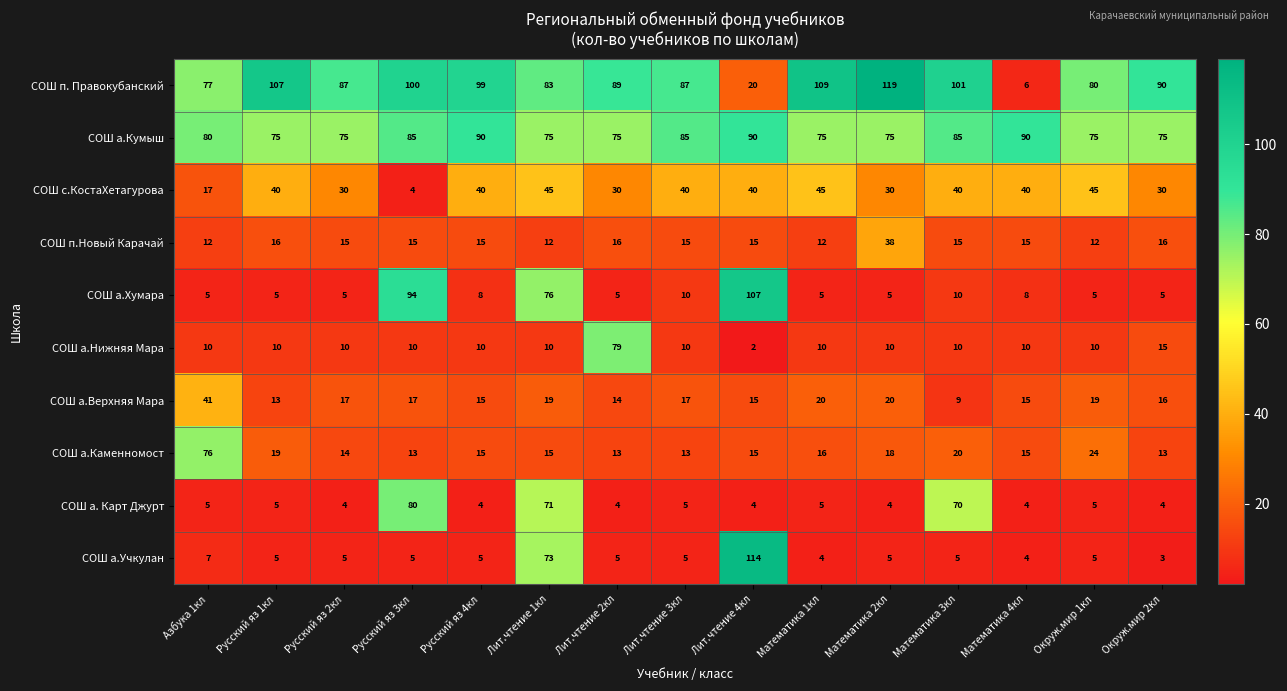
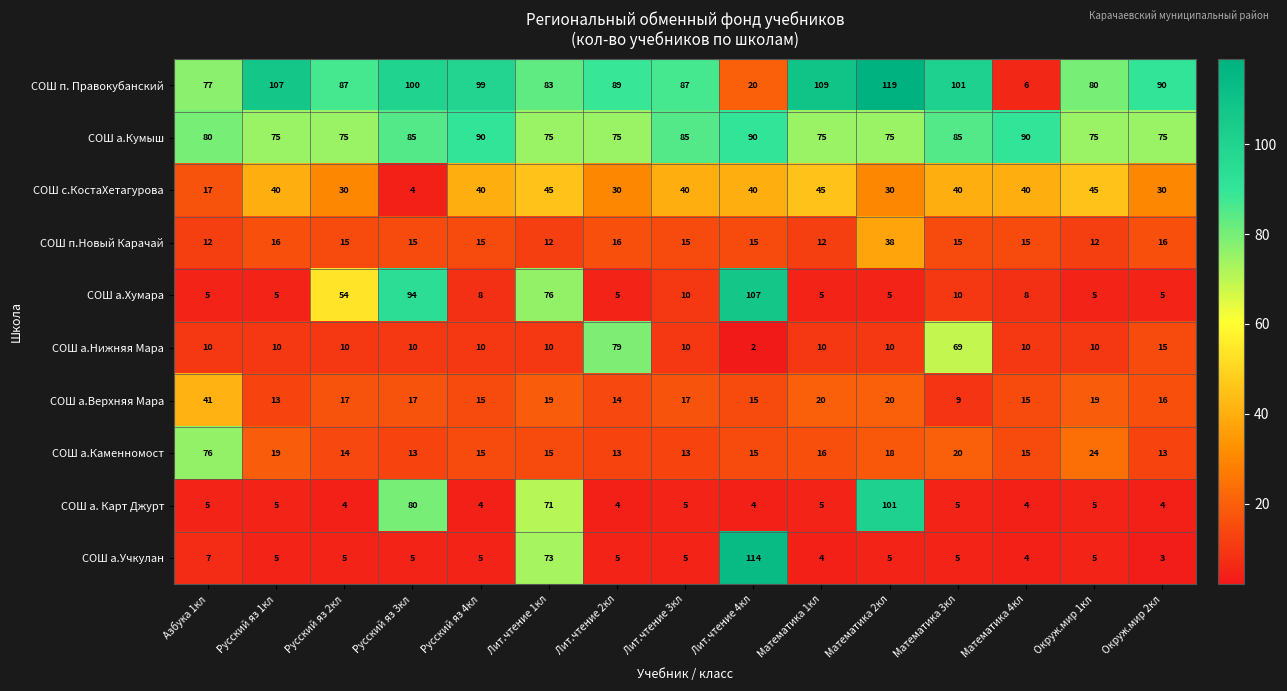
  {
    "СОШ п. Правокубанский": {
      "Азбука 1кл": 77,
      "Русский яз 1кл": 107,
      "Русский яз 2кл": 87,
      "Русский яз 3кл": 100,
      "Русский яз 4кл": 99,
      "Лит.чтение 1кл": 83,
      "Лит.чтение 2кл": 89,
      "Лит.чтение 3кл": 87,
      "Лит.чтение 4кл": 20,
      "Математика 1кл": 109,
      "Математика 2кл": 119,
      "Математика 3кл": 101,
      "Математика 4кл": 6,
      "Окруж.мир 1кл": 80,
      "Окруж.мир 2кл": 90
    },
    "СОШ а.Кумыш": {
      "Азбука 1кл": 80,
      "Русский яз 1кл": 75,
      "Русский яз 2кл": 75,
      "Русский яз 3кл": 85,
      "Русский яз 4кл": 90,
      "Лит.чтение 1кл": 75,
      "Лит.чтение 2кл": 75,
      "Лит.чтение 3кл": 85,
      "Лит.чтение 4кл": 90,
      "Математика 1кл": 75,
      "Математика 2кл": 75,
      "Математика 3кл": 85,
      "Математика 4кл": 90,
      "Окруж.мир 1кл": 75,
      "Окруж.мир 2кл": 75
    },
    "СОШ с.КостаХетагурова": {
      "Азбука 1кл": 17,
      "Русский яз 1кл": 40,
      "Русский яз 2кл": 30,
      "Русский яз 3кл": 4,
      "Русский яз 4кл": 40,
      "Лит.чтение 1кл": 45,
      "Лит.чтение 2кл": 30,
      "Лит.чтение 3кл": 40,
      "Лит.чтение 4кл": 40,
      "Математика 1кл": 45,
      "Математика 2кл": 30,
      "Математика 3кл": 40,
      "Математика 4кл": 40,
      "Окруж.мир 1кл": 45,
      "Окруж.мир 2кл": 30
    },
    "СОШ п.Новый Карачай": {
      "Азбука 1кл": 12,
      "Русский яз 1кл": 16,
      "Русский яз 2кл": 15,
      "Русский яз 3кл": 15,
      "Русский яз 4кл": 15,
      "Лит.чтение 1кл": 12,
      "Лит.чтение 2кл": 16,
      "Лит.чтение 3кл": 15,
      "Лит.чтение 4кл": 15,
      "Математика 1кл": 12,
      "Математика 2кл": 38,
      "Математика 3кл": 15,
      "Математика 4кл": 15,
      "Окруж.мир 1кл": 12,
      "Окруж.мир 2кл": 16
    },
    "СОШ а.Хумара": {
      "Азбука 1кл": 5,
      "Русский яз 1кл": 5,
-     "Русский яз 2кл": 5,
+     "Русский яз 2кл": 54,
      "Русский яз 3кл": 94,
      "Русский яз 4кл": 8,
      "Лит.чтение 1кл": 76,
      "Лит.чтение 2кл": 5,
      "Лит.чтение 3кл": 10,
      "Лит.чтение 4кл": 107,
      "Математика 1кл": 5,
      "Математика 2кл": 5,
      "Математика 3кл": 10,
      "Математика 4кл": 8,
      "Окруж.мир 1кл": 5,
      "Окруж.мир 2кл": 5
    },
    "СОШ а.Нижняя Мара": {
      "Азбука 1кл": 10,
      "Русский яз 1кл": 10,
      "Русский яз 2кл": 10,
      "Русский яз 3кл": 10,
      "Русский яз 4кл": 10,
      "Лит.чтение 1кл": 10,
      "Лит.чтение 2кл": 79,
      "Лит.чтение 3кл": 10,
      "Лит.чтение 4кл": 2,
      "Математика 1кл": 10,
      "Математика 2кл": 10,
-     "Математика 3кл": 10,
+     "Математика 3кл": 69,
      "Математика 4кл": 10,
      "Окруж.мир 1кл": 10,
      "Окруж.мир 2кл": 15
    },
    "СОШ а.Верхняя Мара": {
      "Азбука 1кл": 41,
      "Русский яз 1кл": 13,
      "Русский яз 2кл": 17,
      "Русский яз 3кл": 17,
      "Русский яз 4кл": 15,
      "Лит.чтение 1кл": 19,
      "Лит.чтение 2кл": 14,
      "Лит.чтение 3кл": 17,
      "Лит.чтение 4кл": 15,
      "Математика 1кл": 20,
      "Математика 2кл": 20,
      "Математика 3кл": 9,
      "Математика 4кл": 15,
      "Окруж.мир 1кл": 19,
      "Окруж.мир 2кл": 16
    },
    "СОШ а.Каменномост": {
      "Азбука 1кл": 76,
      "Русский яз 1кл": 19,
      "Русский яз 2кл": 14,
      "Русский яз 3кл": 13,
      "Русский яз 4кл": 15,
      "Лит.чтение 1кл": 15,
      "Лит.чтение 2кл": 13,
      "Лит.чтение 3кл": 13,
      "Лит.чтение 4кл": 15,
      "Математика 1кл": 16,
      "Математика 2кл": 18,
      "Математика 3кл": 20,
      "Математика 4кл": 15,
      "Окруж.мир 1кл": 24,
      "Окруж.мир 2кл": 13
    },
    "СОШ а. Карт Джурт": {
      "Азбука 1кл": 5,
      "Русский яз 1кл": 5,
      "Русский яз 2кл": 4,
      "Русский яз 3кл": 80,
      "Русский яз 4кл": 4,
      "Лит.чтение 1кл": 71,
      "Лит.чтение 2кл": 4,
      "Лит.чтение 3кл": 5,
      "Лит.чтение 4кл": 4,
      "Математика 1кл": 5,
-     "Математика 2кл": 4,
-     "Математика 3кл": 70,
+     "Математика 2кл": 101,
+     "Математика 3кл": 5,
      "Математика 4кл": 4,
      "Окруж.мир 1кл": 5,
      "Окруж.мир 2кл": 4
    },
    "СОШ а.Учкулан": {
      "Азбука 1кл": 7,
      "Русский яз 1кл": 5,
      "Русский яз 2кл": 5,
      "Русский яз 3кл": 5,
      "Русский яз 4кл": 5,
      "Лит.чтение 1кл": 73,
      "Лит.чтение 2кл": 5,
      "Лит.чтение 3кл": 5,
      "Лит.чтение 4кл": 114,
      "Математика 1кл": 4,
      "Математика 2кл": 5,
      "Математика 3кл": 5,
      "Математика 4кл": 4,
      "Окруж.мир 1кл": 5,
      "Окруж.мир 2кл": 3
    }
  }
